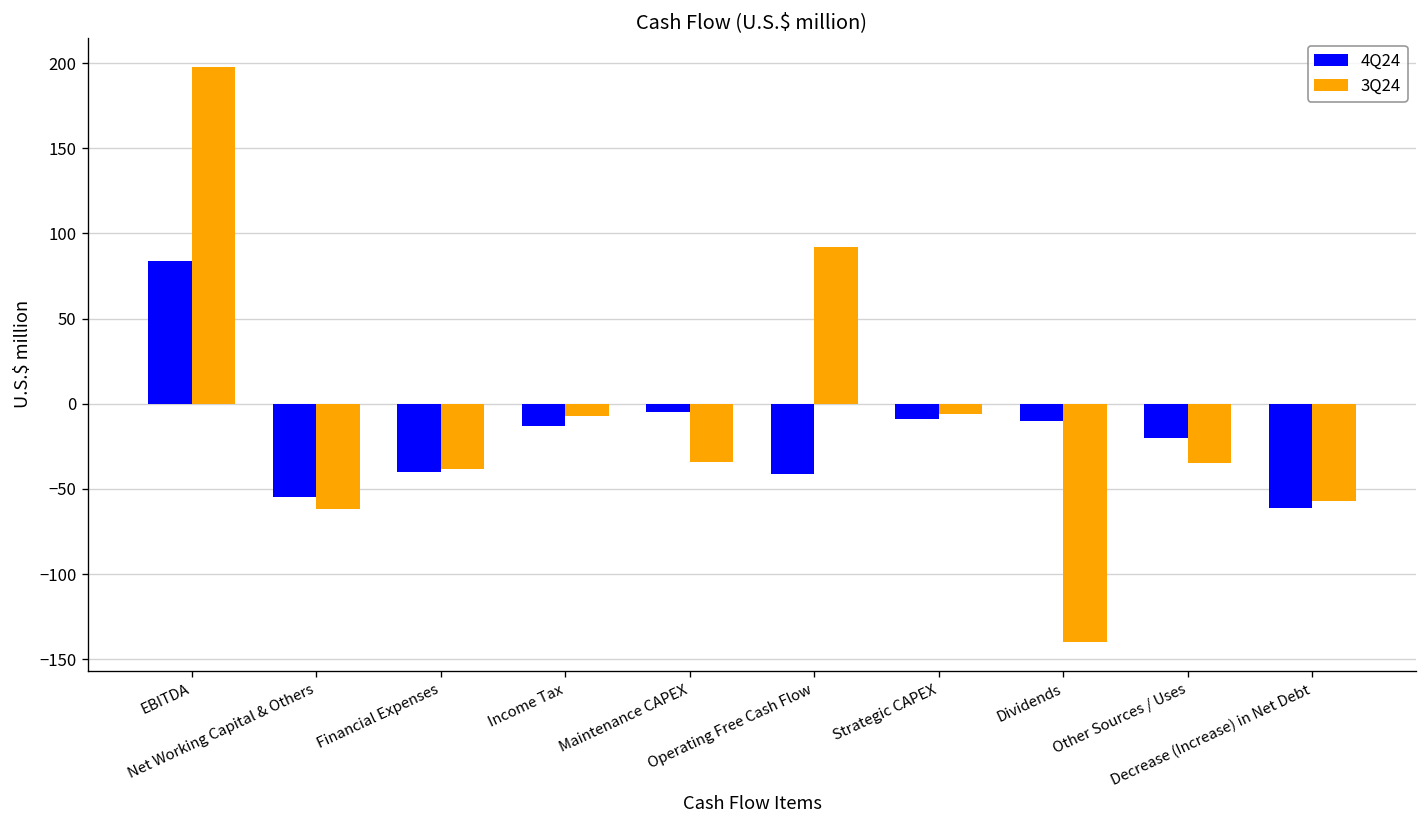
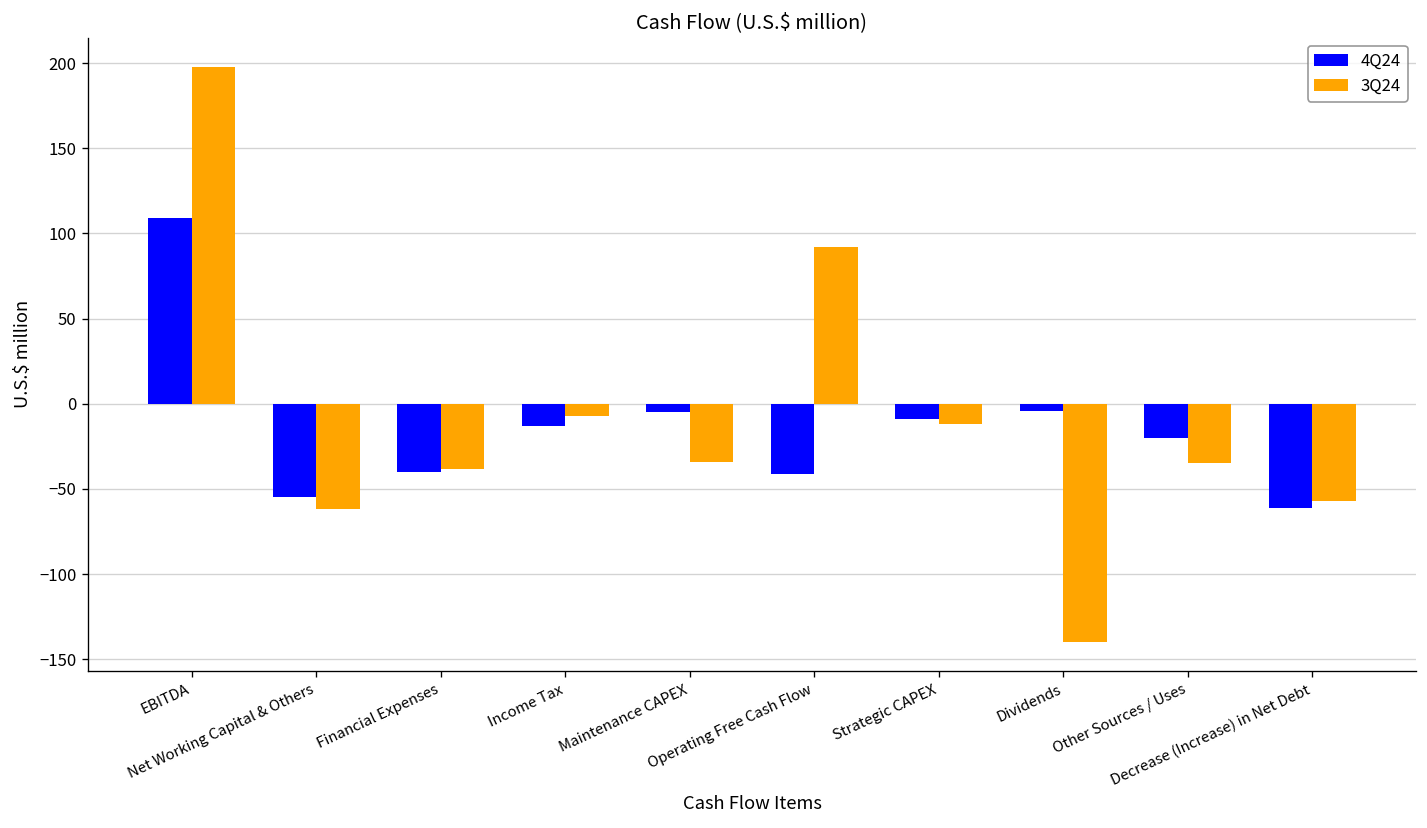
  {
    "4Q24": {
-     "EBITDA": 84,
+     "EBITDA": 109,
      "Net Working Capital & Others": -55,
      "Financial Expenses": -40,
      "Income Tax": -13,
      "Maintenance CAPEX": -5,
      "Operating Free Cash Flow": -41,
      "Strategic CAPEX": -9,
-     "Dividends": -10,
+     "Dividends": -4,
      "Other Sources / Uses": -20,
      "Decrease (Increase) in Net Debt": -61
    },
    "3Q24": {
      "EBITDA": 198,
      "Net Working Capital & Others": -62,
      "Financial Expenses": -38,
      "Income Tax": -7,
      "Maintenance CAPEX": -34,
      "Operating Free Cash Flow": 92,
-     "Strategic CAPEX": -6,
+     "Strategic CAPEX": -12,
      "Dividends": -140,
      "Other Sources / Uses": -35,
      "Decrease (Increase) in Net Debt": -57
    }
  }
